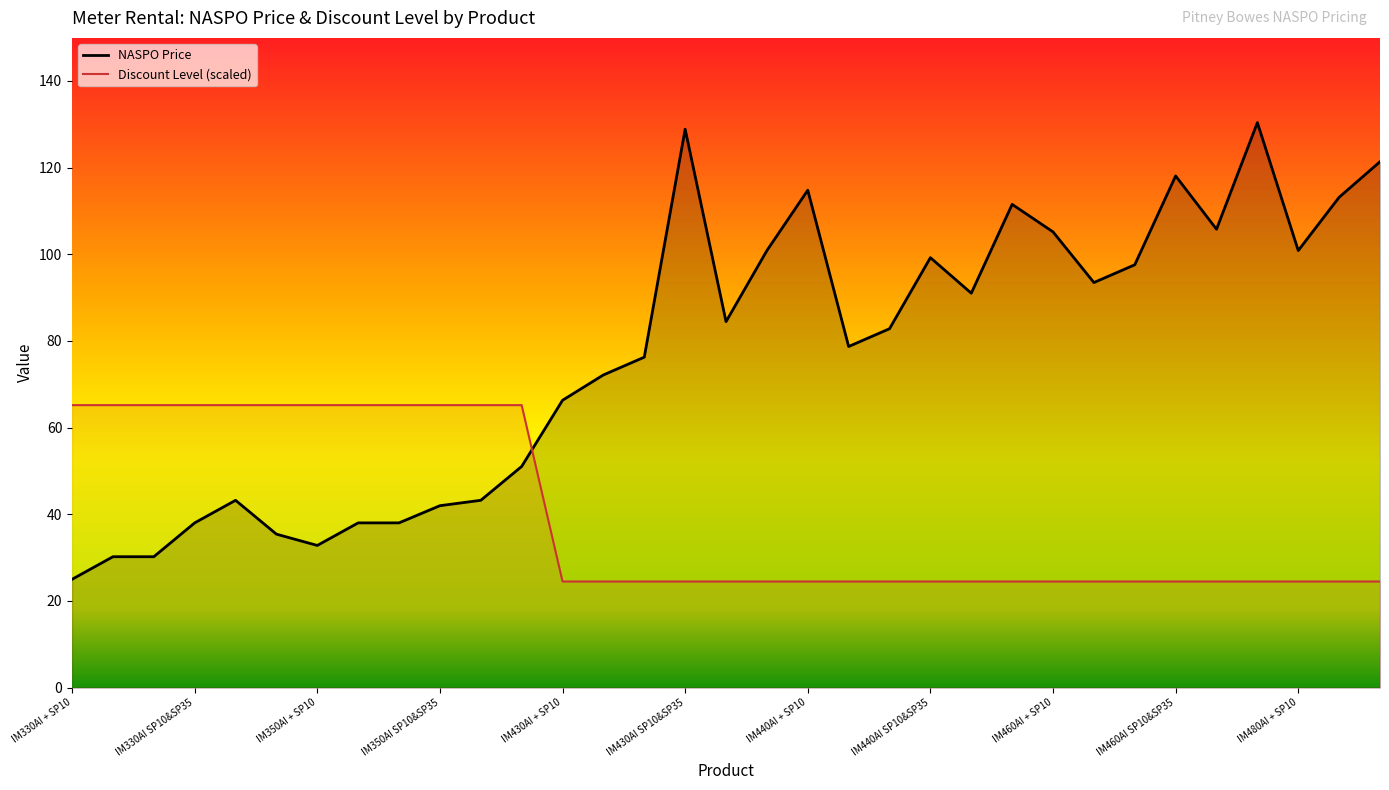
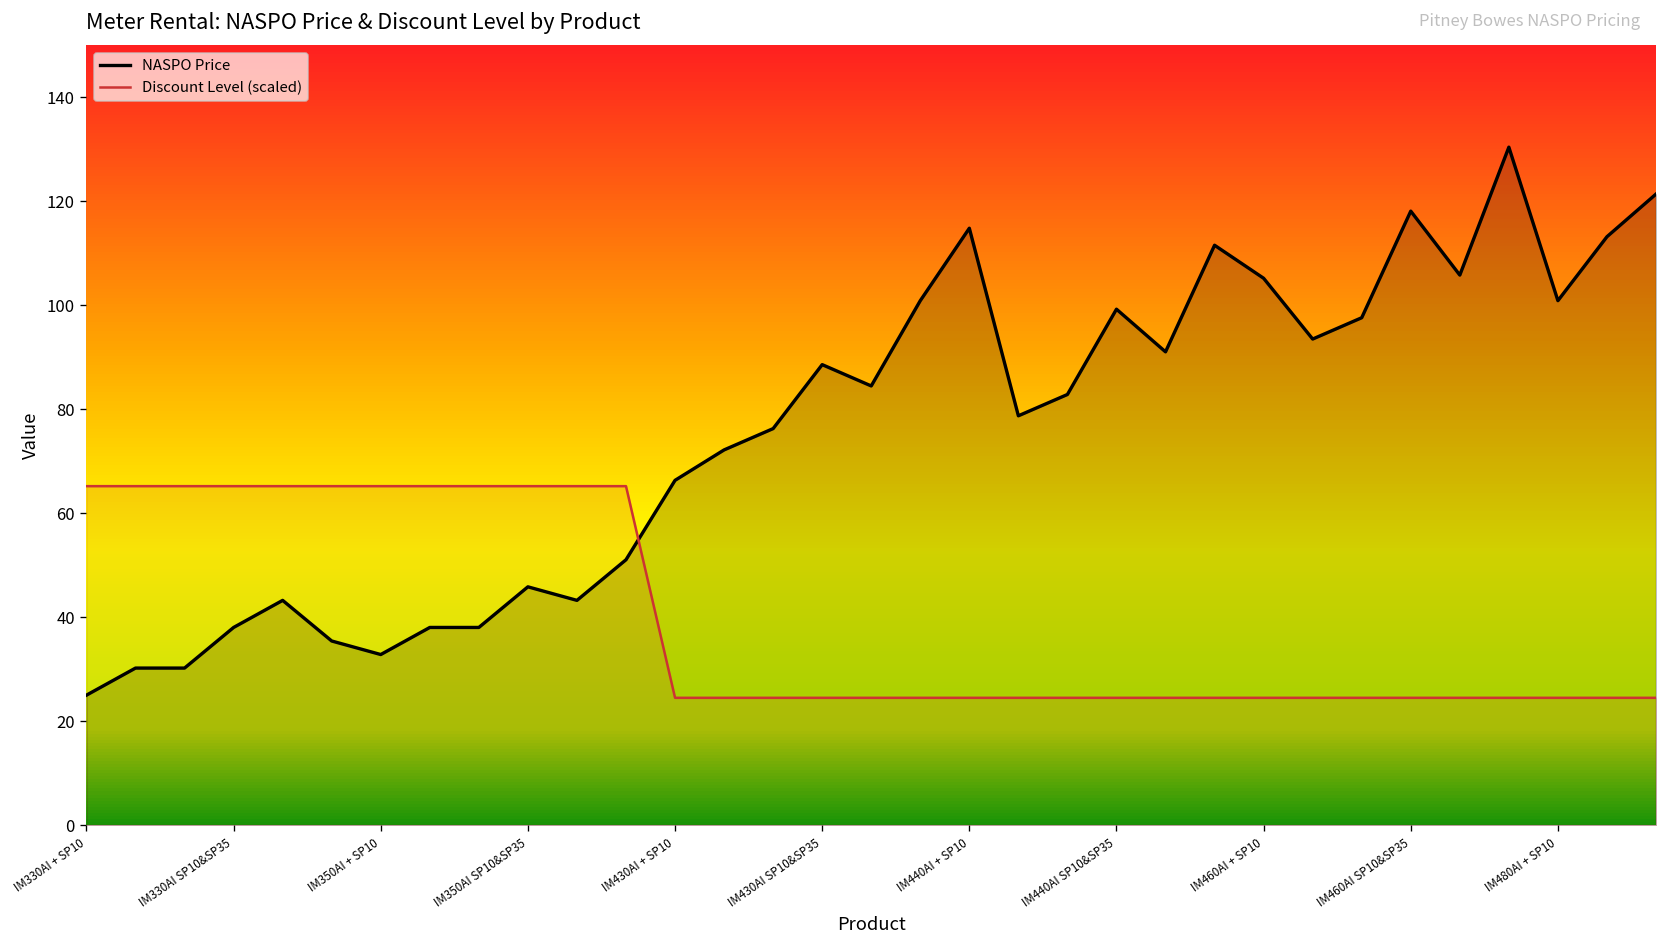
  {
    "NASPO Price": {
      "IM330AI + SP10": 25,
      "IM330AI SP10&SP35": 38,
      "IM350AI + SP10": 33,
-     "IM350AI SP10&SP35": 42,
+     "IM350AI SP10&SP35": 46,
      "IM430AI + SP10": 66,
-     "IM430AI SP10&SP35": 129,
+     "IM430AI SP10&SP35": 89,
      "IM440AI + SP10": 115,
      "IM440AI SP10&SP35": 99,
      "IM460AI + SP10": 105,
      "IM460AI SP10&SP35": 118,
      "IM480AI + SP10": 101
    },
    "Discount Level (scaled)": {
      "IM330AI + SP10": 65,
      "IM330AI SP10&SP35": 65,
      "IM350AI + SP10": 65,
      "IM350AI SP10&SP35": 65,
      "IM430AI + SP10": 24,
      "IM430AI SP10&SP35": 24,
      "IM440AI + SP10": 24,
      "IM440AI SP10&SP35": 24,
      "IM460AI + SP10": 24,
      "IM460AI SP10&SP35": 24,
      "IM480AI + SP10": 24
    }
  }
